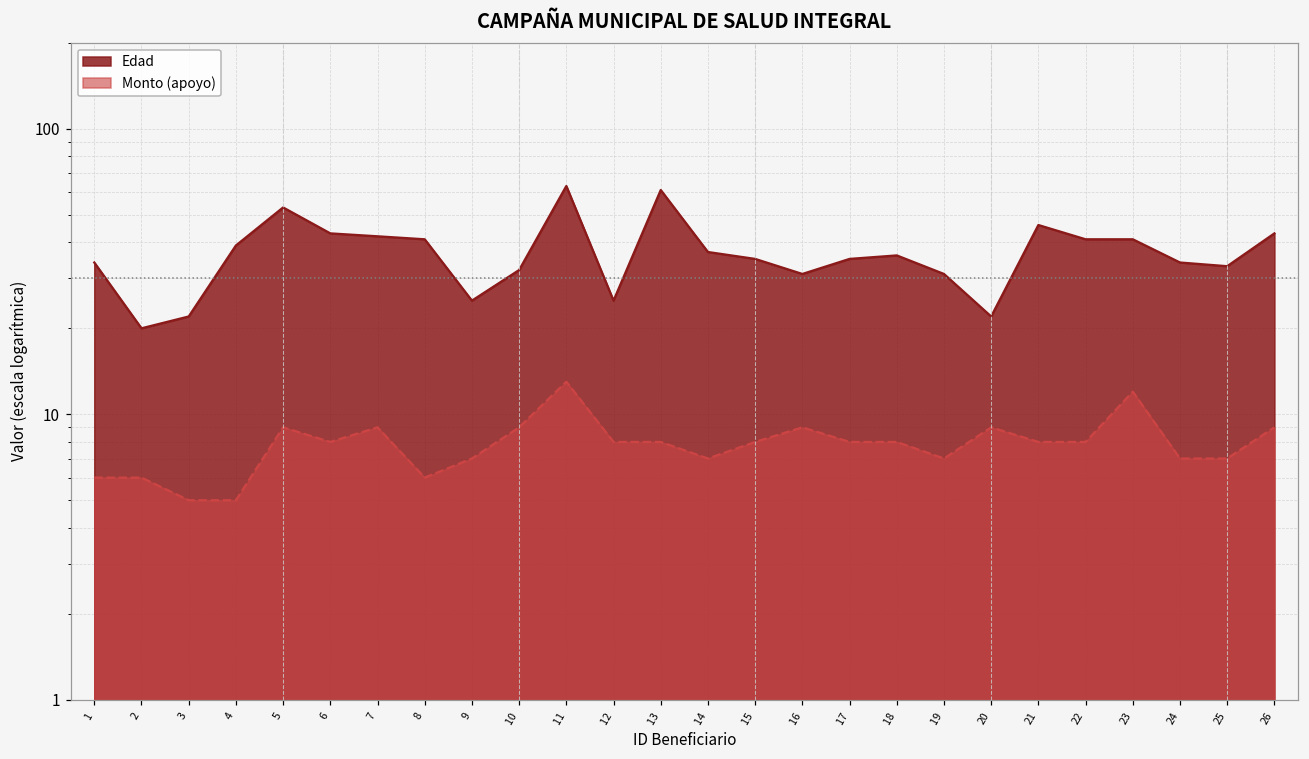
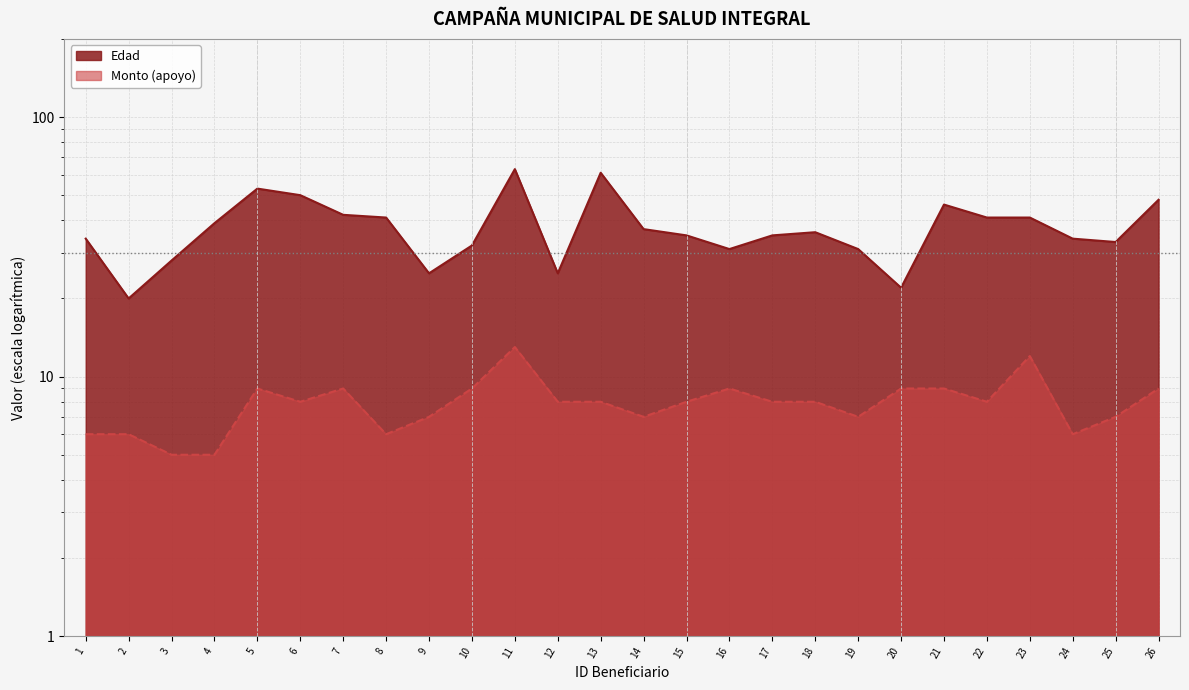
  {
    "Edad": {
      "1": 34,
      "2": 20,
-     "3": 22,
+     "3": 28,
      "4": 39,
      "5": 53,
-     "6": 43,
+     "6": 50,
      "7": 42,
      "8": 41,
      "9": 25,
      "10": 32,
      "11": 63,
      "12": 25,
      "13": 61,
      "14": 37,
      "15": 35,
      "16": 31,
      "17": 35,
      "18": 36,
      "19": 31,
      "20": 22,
      "21": 46,
      "22": 41,
      "23": 41,
      "24": 34,
      "25": 33,
-     "26": 43
+     "26": 48
    },
    "Monto (apoyo)": {
      "1": 6,
      "2": 6,
      "3": 5,
      "4": 5,
      "5": 9,
      "6": 8,
      "7": 9,
      "8": 6,
      "9": 7,
      "10": 9,
      "11": 13,
      "12": 8,
      "13": 8,
      "14": 7,
      "15": 8,
      "16": 9,
      "17": 8,
      "18": 8,
      "19": 7,
      "20": 9,
-     "21": 8,
+     "21": 9,
      "22": 8,
      "23": 12,
-     "24": 7,
+     "24": 6,
      "25": 7,
      "26": 9
    }
  }
